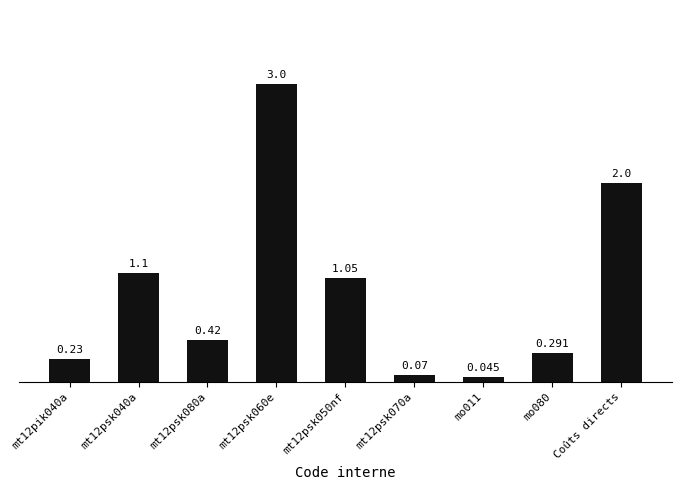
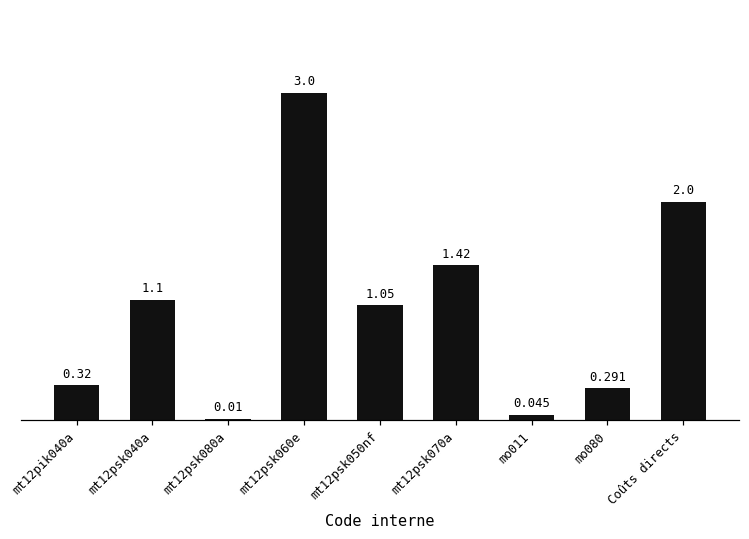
  {
-   "mt12pik040a": 0.23,
+   "mt12pik040a": 0.32,
    "mt12psk040a": 1.1,
-   "mt12psk080a": 0.42,
+   "mt12psk080a": 0.01,
    "mt12psk060e": 3.0,
    "mt12psk050nf": 1.05,
-   "mt12psk070a": 0.07,
+   "mt12psk070a": 1.42,
    "mo011": 0.045,
    "mo080": 0.291,
    "Coûts directs": 2.0
  }
